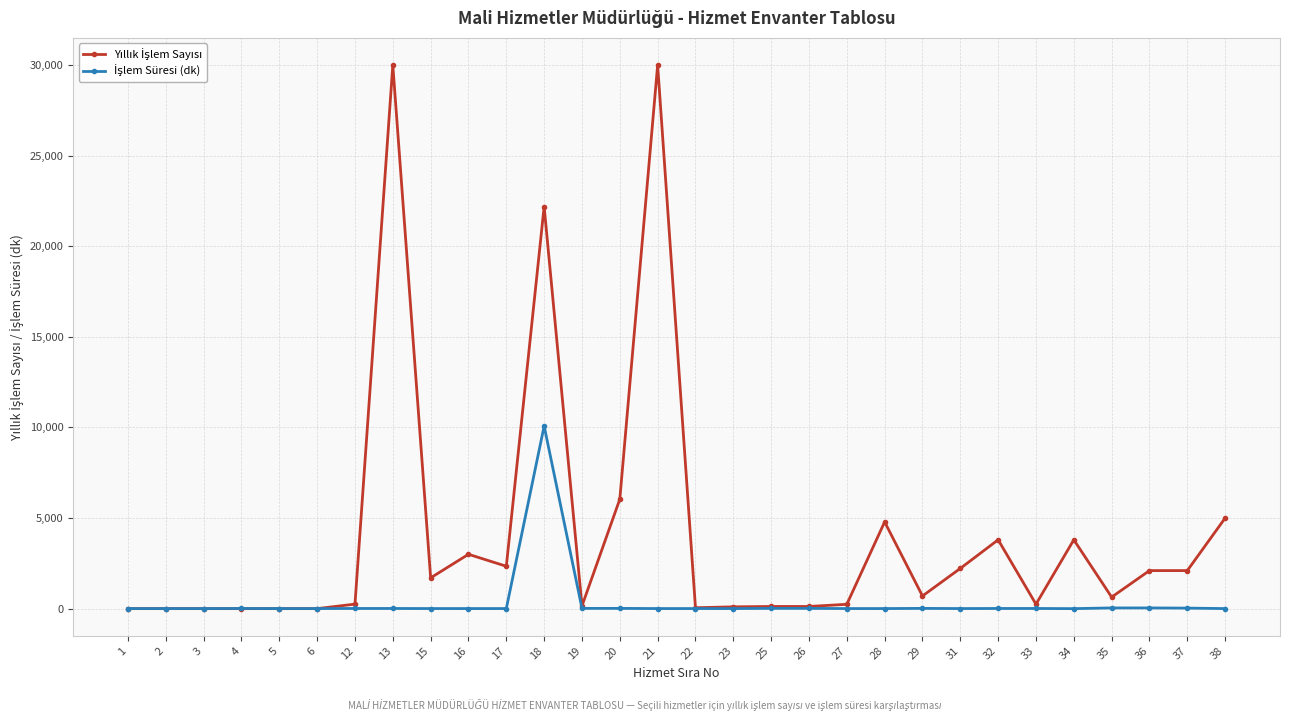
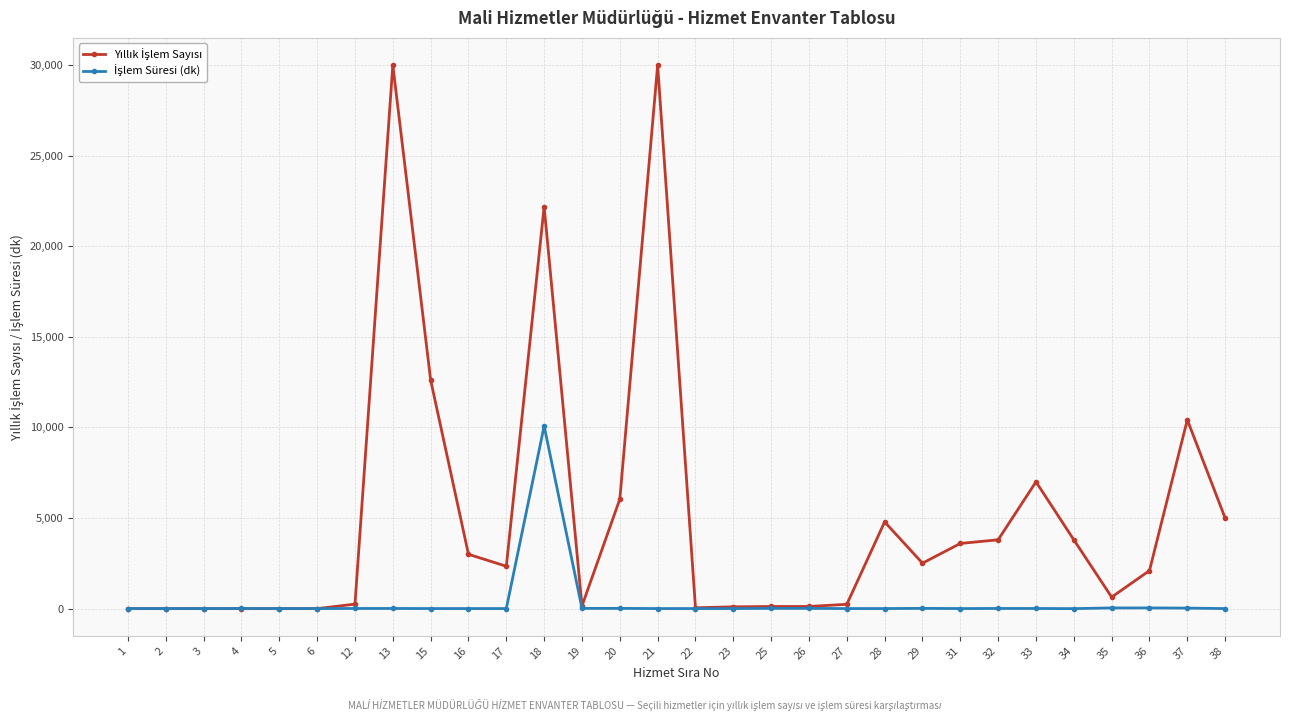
  {
    "Yıllık İşlem Sayısı": {
      "12": "300",
      "13": "30,000",
-     "15": "1,700",
+     "15": "12,600",
      "16": "3,000",
      "17": "2,300",
      "18": "22,200",
      "20": "6,000",
      "21": "30,000",
      "27": "200",
      "28": "4,800",
-     "29": "700",
-     "31": "2,200",
+     "29": "2,500",
+     "31": "3,600",
      "32": "3,800",
-     "33": "200",
+     "33": "7,000",
      "34": "3,800",
      "35": "600",
      "36": "2,100",
-     "37": "2,100",
+     "37": "10,400",
      "38": "5,000"
    },
    "İşlem Süresi (dk)": {
      "12": "0",
      "13": "0",
      "15": "0",
      "16": "0",
      "17": "0",
      "18": "10,100",
      "20": "0",
      "21": "0",
      "27": "0",
      "28": "0",
      "29": "0",
      "31": "0",
      "32": "0",
      "33": "0",
      "34": "0",
      "35": "0",
      "36": "0",
      "37": "0",
      "38": "0"
    }
  }
